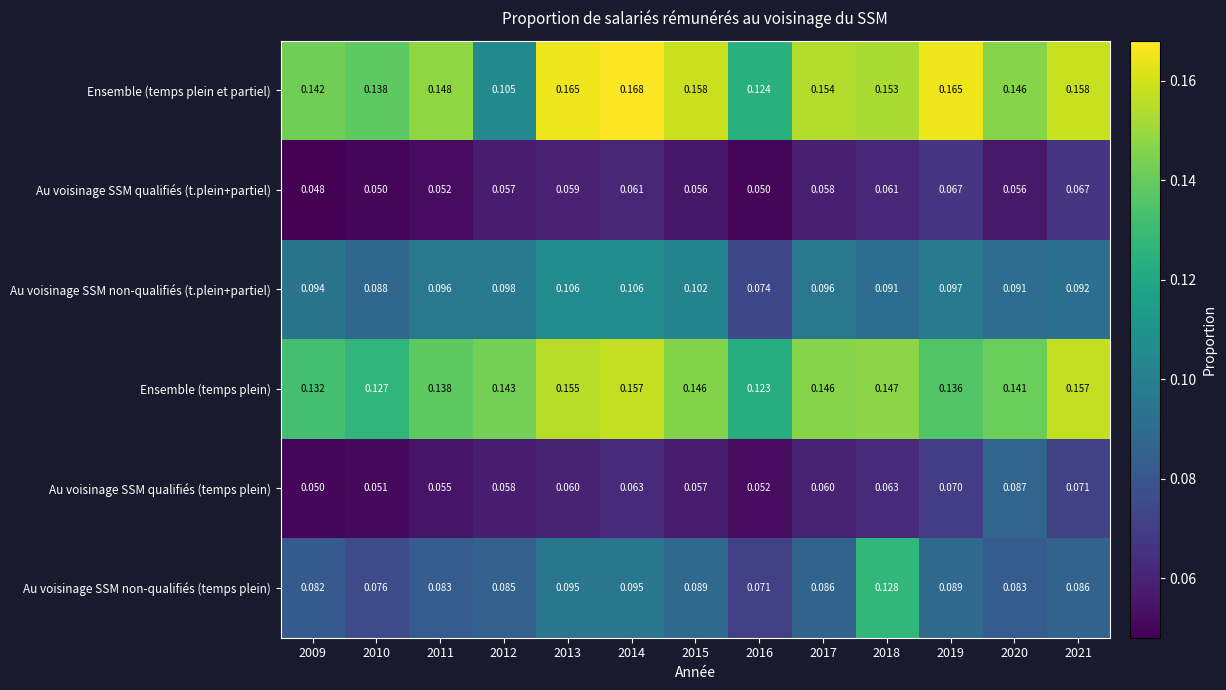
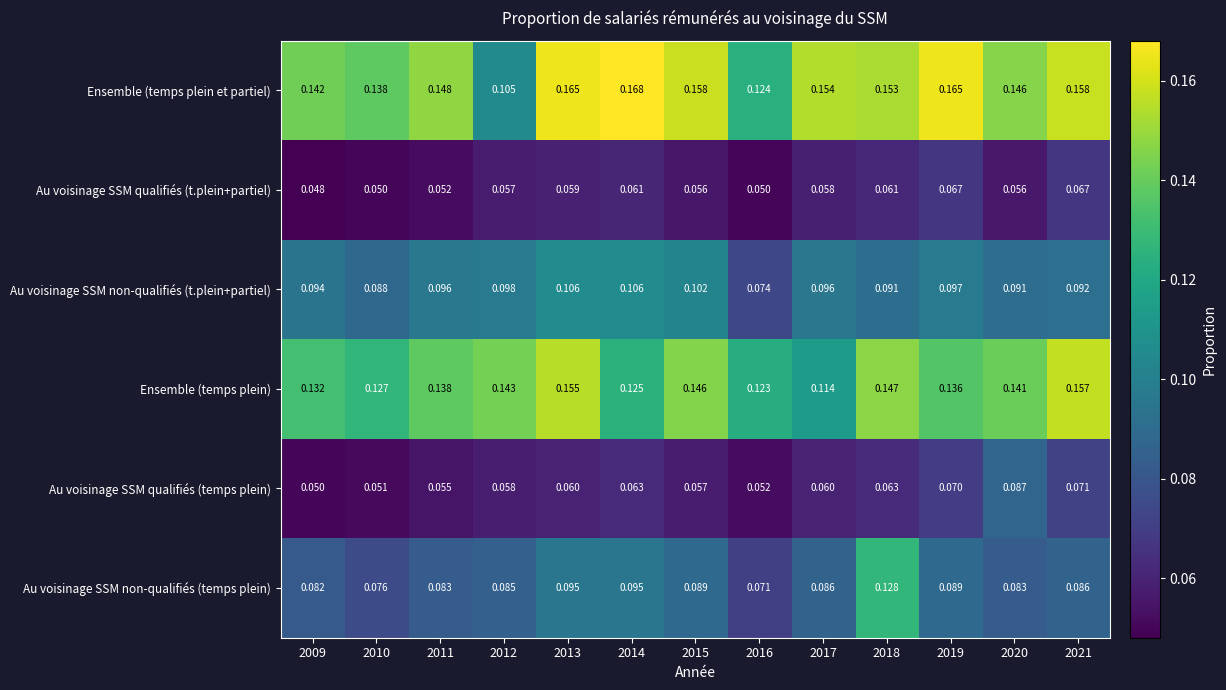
  {
    "Ensemble (temps plein et partiel)": {
      "2009": 0.142,
      "2010": 0.138,
      "2011": 0.148,
      "2012": 0.105,
      "2013": 0.165,
      "2014": 0.168,
      "2015": 0.158,
      "2016": 0.124,
      "2017": 0.154,
      "2018": 0.153,
      "2019": 0.165,
      "2020": 0.146,
      "2021": 0.158
    },
    "Au voisinage SSM qualifiés (t.plein+partiel)": {
      "2009": 0.048,
      "2010": 0.050,
      "2011": 0.052,
      "2012": 0.057,
      "2013": 0.059,
      "2014": 0.061,
      "2015": 0.056,
      "2016": 0.050,
      "2017": 0.058,
      "2018": 0.061,
      "2019": 0.067,
      "2020": 0.056,
      "2021": 0.067
    },
    "Au voisinage SSM non-qualifiés (t.plein+partiel)": {
      "2009": 0.094,
      "2010": 0.088,
      "2011": 0.096,
      "2012": 0.098,
      "2013": 0.106,
      "2014": 0.106,
      "2015": 0.102,
      "2016": 0.074,
      "2017": 0.096,
      "2018": 0.091,
      "2019": 0.097,
      "2020": 0.091,
      "2021": 0.092
    },
    "Ensemble (temps plein)": {
      "2009": 0.132,
      "2010": 0.127,
      "2011": 0.138,
      "2012": 0.143,
      "2013": 0.155,
-     "2014": 0.157,
+     "2014": 0.125,
      "2015": 0.146,
      "2016": 0.123,
-     "2017": 0.146,
+     "2017": 0.114,
      "2018": 0.147,
      "2019": 0.136,
      "2020": 0.141,
      "2021": 0.157
    },
    "Au voisinage SSM qualifiés (temps plein)": {
      "2009": 0.050,
      "2010": 0.051,
      "2011": 0.055,
      "2012": 0.058,
      "2013": 0.060,
      "2014": 0.063,
      "2015": 0.057,
      "2016": 0.052,
      "2017": 0.060,
      "2018": 0.063,
      "2019": 0.070,
      "2020": 0.087,
      "2021": 0.071
    },
    "Au voisinage SSM non-qualifiés (temps plein)": {
      "2009": 0.082,
      "2010": 0.076,
      "2011": 0.083,
      "2012": 0.085,
      "2013": 0.095,
      "2014": 0.095,
      "2015": 0.089,
      "2016": 0.071,
      "2017": 0.086,
      "2018": 0.128,
      "2019": 0.089,
      "2020": 0.083,
      "2021": 0.086
    }
  }
